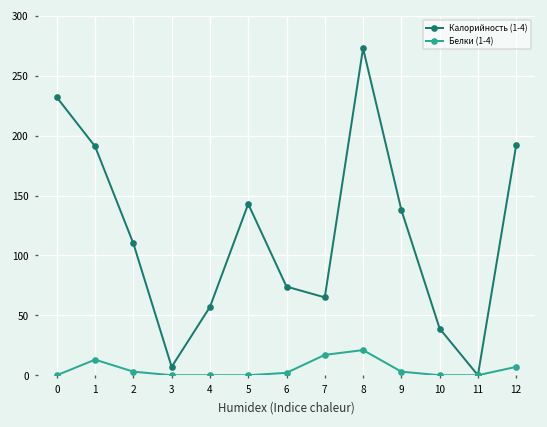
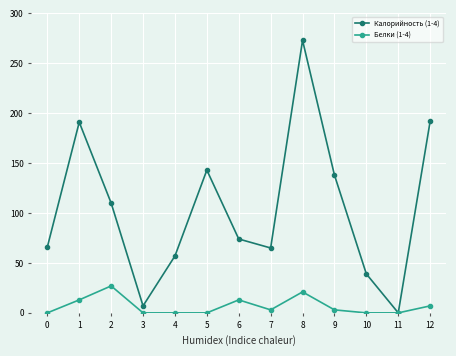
  {
    "Калорийность (1-4)": {
-     "0": 230,
+     "0": 70,
      "1": 190,
      "2": 110,
      "3": 10,
      "4": 60,
      "5": 140,
      "6": 70,
      "7": 70,
      "8": 270,
      "9": 140,
      "10": 40,
      "12": 190
    },
    "Белки (1-4)": {
      "0": 0,
      "1": 10,
-     "2": 0,
+     "2": 30,
      "3": 0,
      "4": 0,
      "5": 0,
-     "6": 0,
-     "7": 20,
+     "6": 10,
+     "7": 0,
      "8": 20,
      "9": 0,
      "10": 0,
      "12": 10
    }
  }
